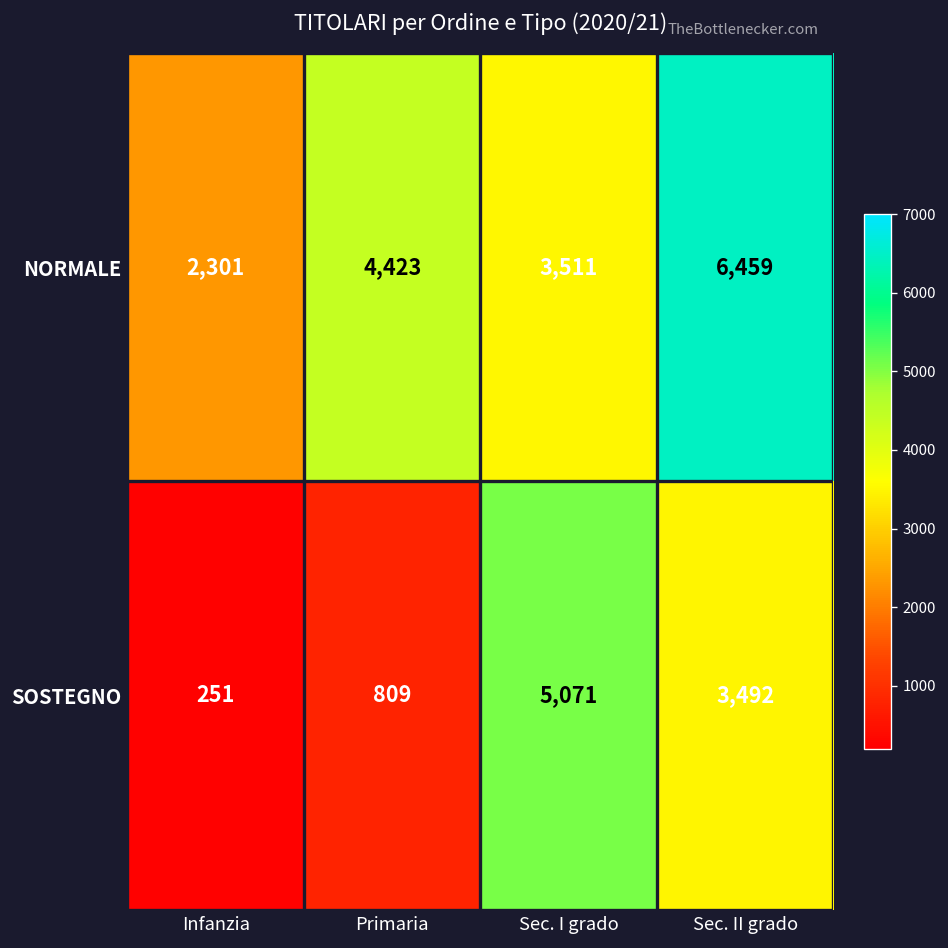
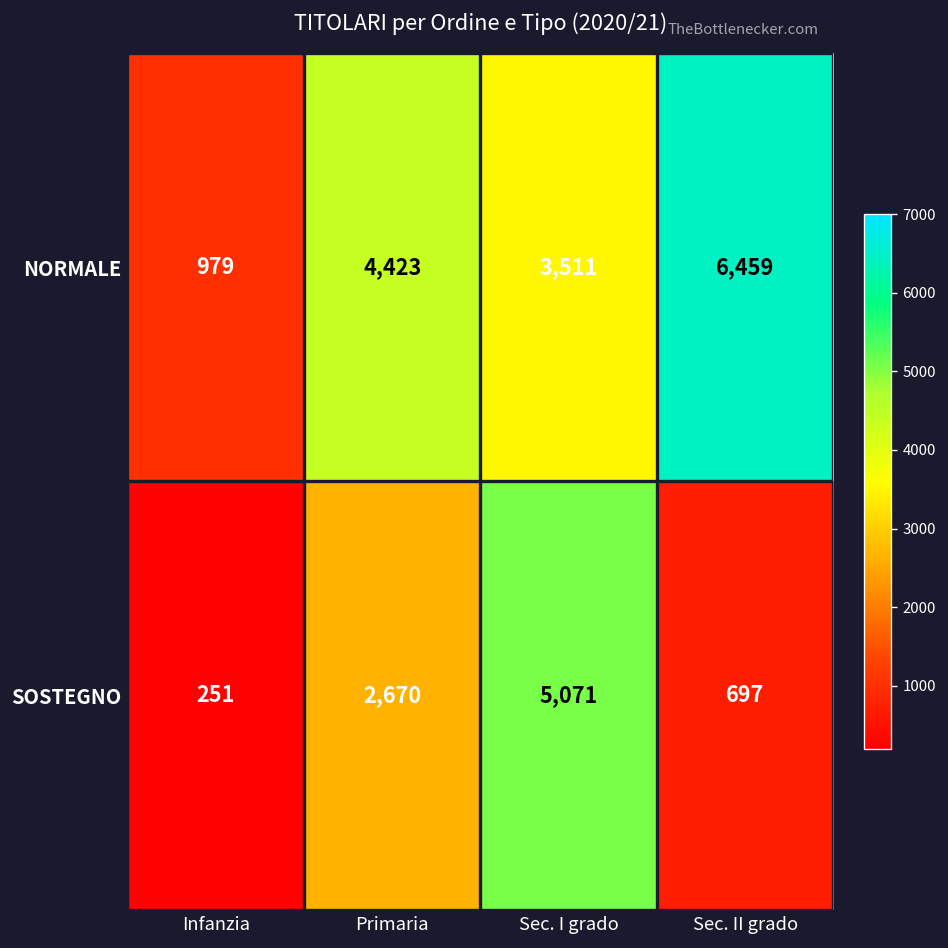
  {
    "NORMALE": {
-     "Infanzia": "2,301",
+     "Infanzia": "979",
      "Primaria": "4,423",
      "Sec. I grado": "3,511",
      "Sec. II grado": "6,459"
    },
    "SOSTEGNO": {
      "Infanzia": "251",
-     "Primaria": "809",
+     "Primaria": "2,670",
      "Sec. I grado": "5,071",
-     "Sec. II grado": "3,492"
+     "Sec. II grado": "697"
    }
  }
